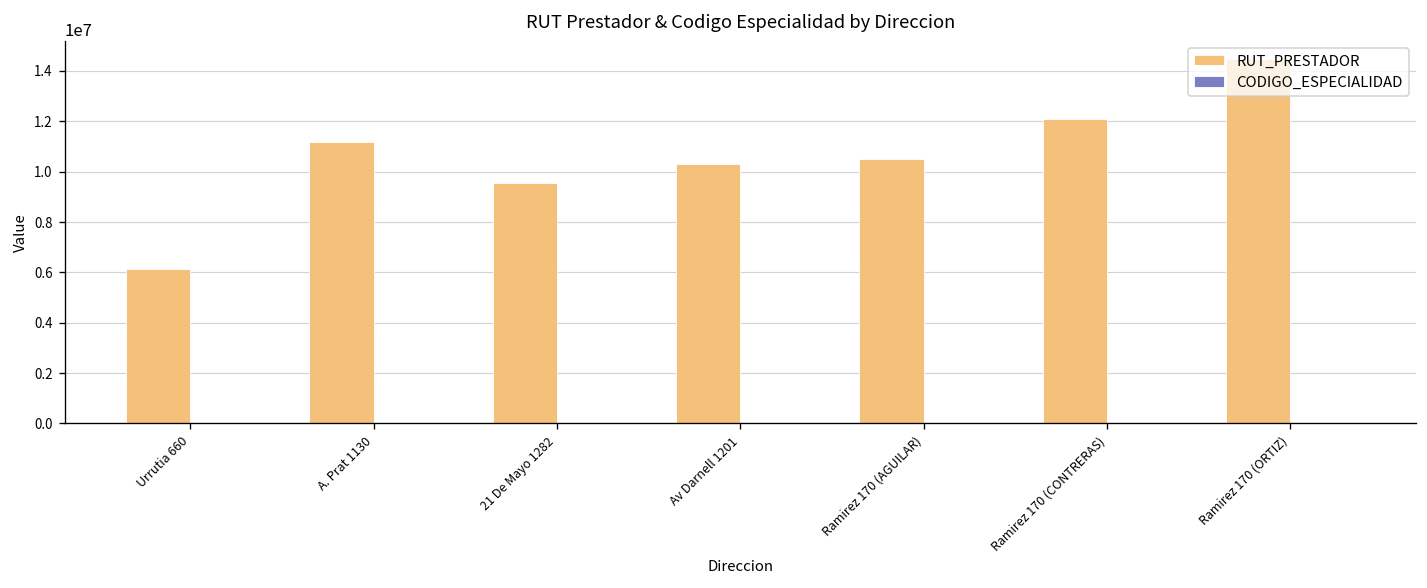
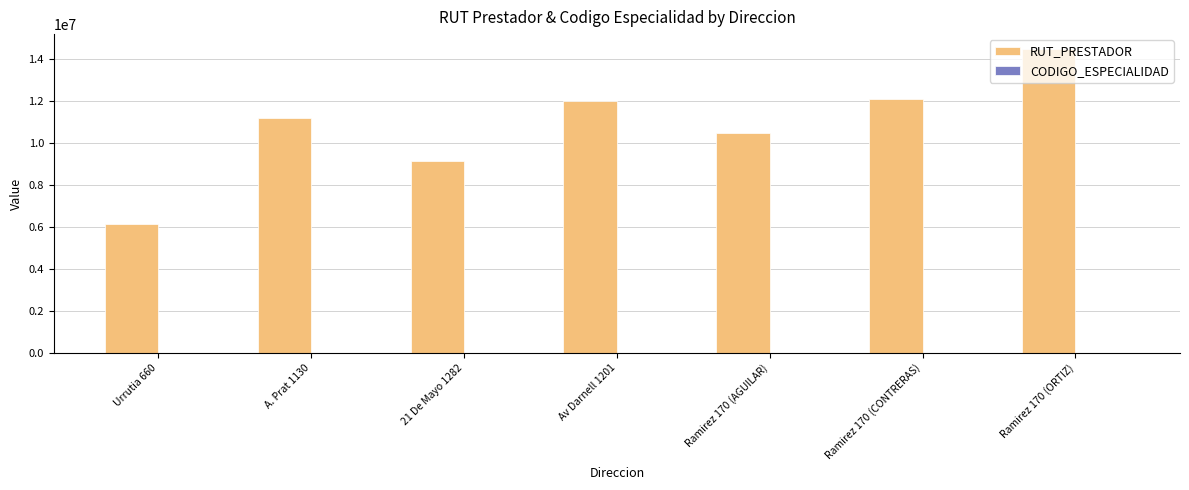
  {
    "RUT_PRESTADOR": {
      "Urrutia 660": 6200000,
      "A. Prat 1130": 11200000,
-     "21 De Mayo 1282": 9600000,
-     "Av Darnell 1201": 10300000,
+     "21 De Mayo 1282": 9100000,
+     "Av Darnell 1201": 12000000,
      "Ramirez 170 (AGUILAR)": 10500000,
      "Ramirez 170 (CONTRERAS)": 12100000
    }
  }
